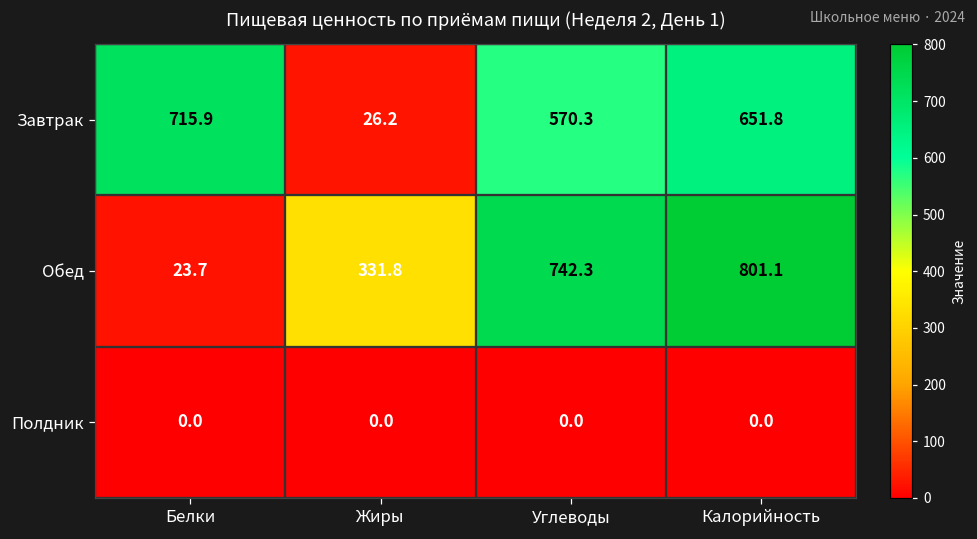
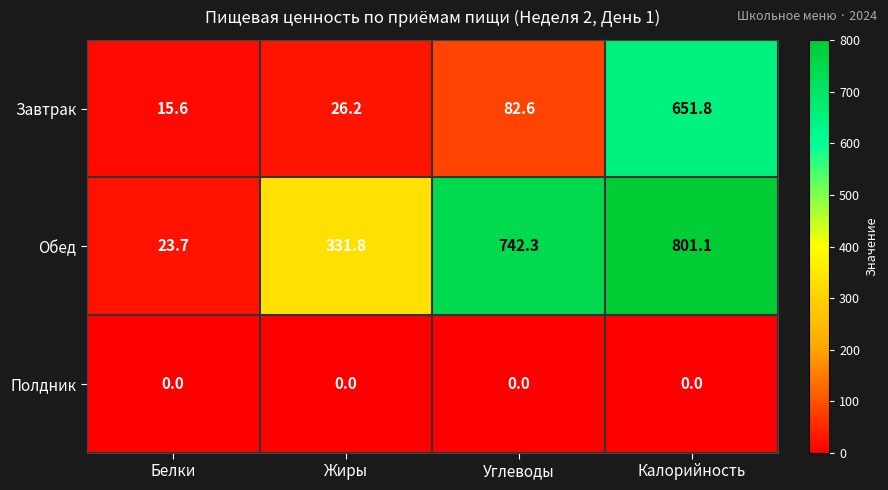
  {
    "Завтрак": {
-     "Белки": 715.9,
+     "Белки": 15.6,
      "Жиры": 26.2,
-     "Углеводы": 570.3,
+     "Углеводы": 82.6,
      "Калорийность": 651.8
    },
    "Обед": {
      "Белки": 23.7,
      "Жиры": 331.8,
      "Углеводы": 742.3,
      "Калорийность": 801.1
    },
    "Полдник": {
      "Белки": 0.0,
      "Жиры": 0.0,
      "Углеводы": 0.0,
      "Калорийность": 0.0
    }
  }
